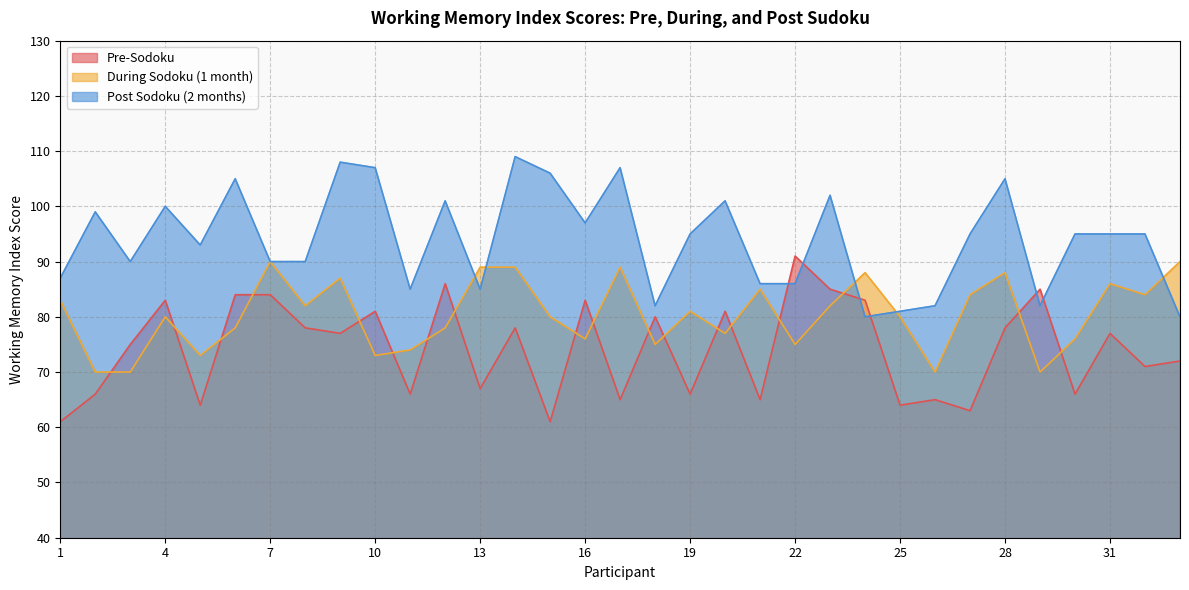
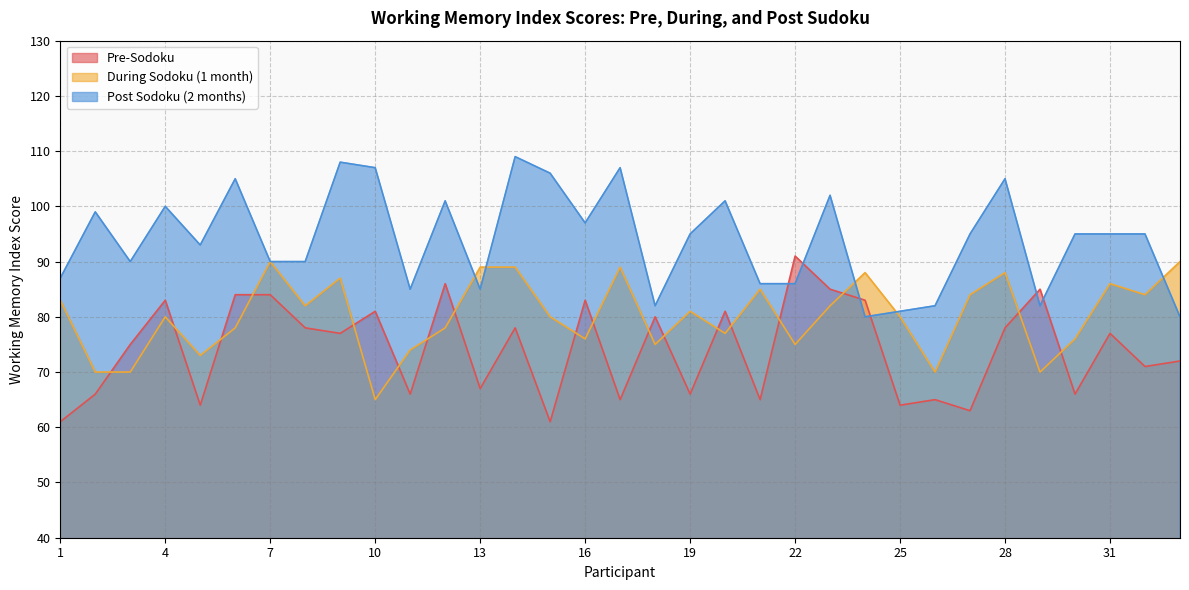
  {
    "Pre-Sodoku": {
      "1": 61,
      "4": 83,
      "7": 84,
      "10": 81,
      "13": 67,
      "16": 83,
      "19": 66,
      "22": 91,
      "25": 64,
      "28": 78,
      "31": 77
    },
    "During Sodoku (1 month)": {
      "1": 83,
      "4": 80,
-     "10": 73,
+     "10": 65,
      "13": 89,
      "16": 76,
      "19": 81,
      "22": 75,
      "25": 80,
      "28": 88,
      "31": 86
    },
    "Post Sodoku (2 months)": {
      "1": 87,
      "4": 100,
      "10": 107,
      "13": 85,
      "16": 97,
      "19": 95,
      "22": 86,
      "25": 81,
      "28": 105,
      "31": 95
    }
  }
